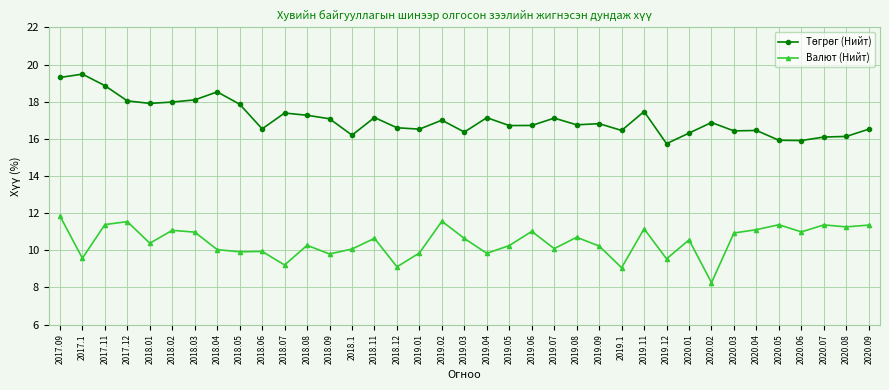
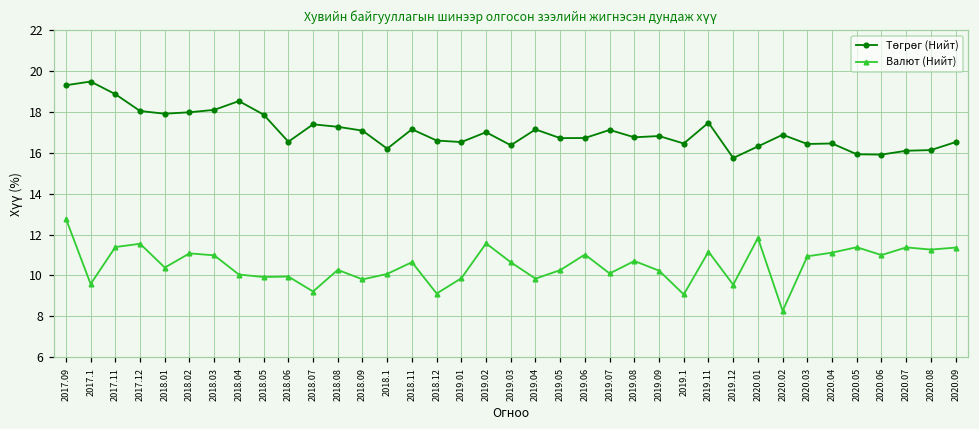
  {
    "Төгрөг (Нийт)": {
      "2017.09": 19.3,
      "2017.1": 19.5,
      "2017.11": 18.9,
      "2017.12": 18.0,
      "2018.01": 17.9,
      "2018.02": 18.0,
      "2018.03": 18.1,
      "2018.04": 18.5,
      "2018.05": 17.9,
      "2018.06": 16.5,
      "2018.07": 17.4,
      "2018.08": 17.3,
      "2018.09": 17.1,
      "2018.1": 16.2,
      "2018.11": 17.2,
      "2018.12": 16.6,
      "2019.01": 16.5,
      "2019.02": 17.0,
      "2019.03": 16.4,
      "2019.04": 17.1,
      "2019.05": 16.7,
      "2019.06": 16.7,
      "2019.07": 17.1,
      "2019.08": 16.8,
      "2019.09": 16.8,
      "2019.1": 16.5,
      "2019.11": 17.5,
      "2019.12": 15.7,
      "2020.01": 16.3,
      "2020.02": 16.9,
      "2020.03": 16.4,
      "2020.04": 16.5,
      "2020.05": 15.9,
      "2020.06": 15.9,
      "2020.07": 16.1,
      "2020.08": 16.1,
      "2020.09": 16.5
    },
    "Валют (Нийт)": {
-     "2017.09": 11.8,
+     "2017.09": 12.8,
      "2017.1": 9.6,
      "2017.11": 11.4,
      "2017.12": 11.5,
      "2018.01": 10.4,
      "2018.02": 11.1,
      "2018.03": 11.0,
      "2018.04": 10.0,
      "2018.05": 9.9,
      "2018.06": 9.9,
      "2018.07": 9.2,
      "2018.08": 10.3,
      "2018.09": 9.8,
      "2018.1": 10.1,
      "2018.11": 10.6,
      "2018.12": 9.1,
      "2019.01": 9.9,
      "2019.02": 11.6,
      "2019.03": 10.6,
      "2019.04": 9.8,
      "2019.05": 10.3,
      "2019.06": 11.0,
      "2019.07": 10.1,
      "2019.08": 10.7,
      "2019.09": 10.2,
      "2019.1": 9.1,
      "2019.11": 11.2,
      "2019.12": 9.5,
-     "2020.01": 10.6,
+     "2020.01": 11.8,
      "2020.02": 8.3,
      "2020.03": 10.9,
      "2020.04": 11.1,
      "2020.05": 11.4,
      "2020.06": 11.0,
      "2020.07": 11.4,
      "2020.08": 11.3,
      "2020.09": 11.4
    }
  }
